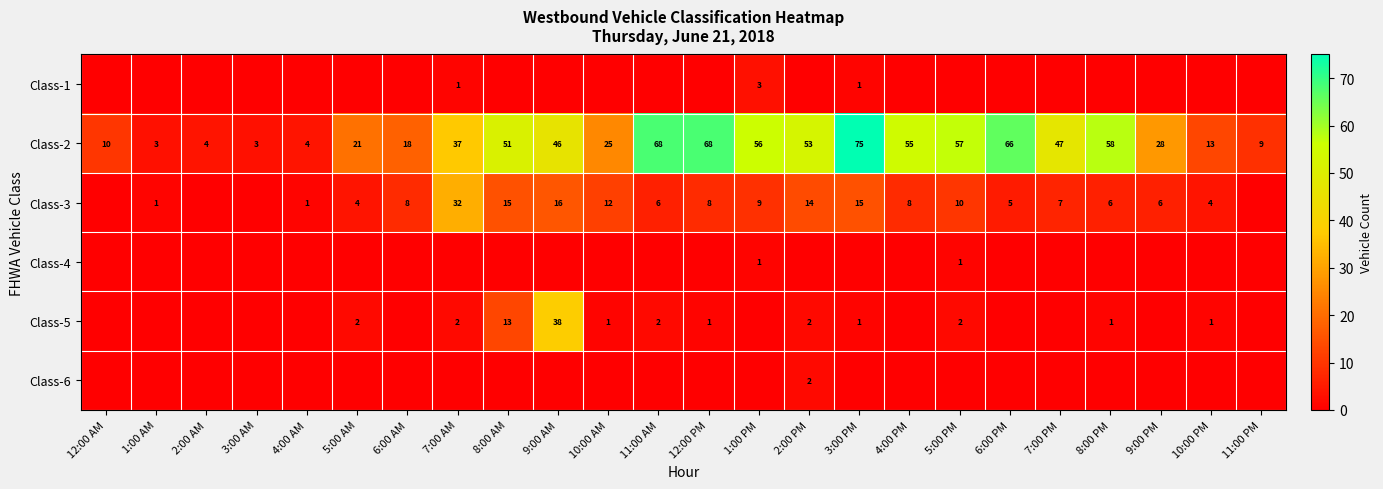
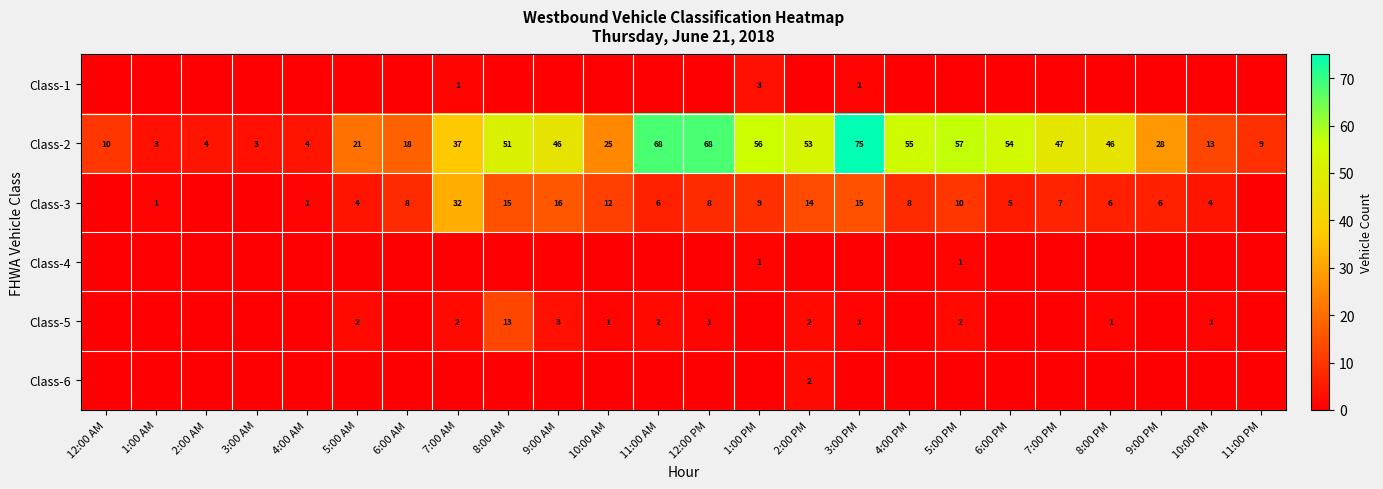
  {
    "Class-1": {
      "7:00 AM": 1,
      "1:00 PM": 3,
      "3:00 PM": 1
    },
    "Class-2": {
      "12:00 AM": 10,
      "1:00 AM": 3,
      "2:00 AM": 4,
      "3:00 AM": 3,
      "4:00 AM": 4,
      "5:00 AM": 21,
      "6:00 AM": 18,
      "7:00 AM": 37,
      "8:00 AM": 51,
      "9:00 AM": 46,
      "10:00 AM": 25,
      "11:00 AM": 68,
      "12:00 PM": 68,
      "1:00 PM": 56,
      "2:00 PM": 53,
      "3:00 PM": 75,
      "4:00 PM": 55,
      "5:00 PM": 57,
-     "6:00 PM": 66,
+     "6:00 PM": 54,
      "7:00 PM": 47,
-     "8:00 PM": 58,
+     "8:00 PM": 46,
      "9:00 PM": 28,
      "10:00 PM": 13,
      "11:00 PM": 9
    },
    "Class-3": {
      "1:00 AM": 1,
      "4:00 AM": 1,
      "5:00 AM": 4,
      "6:00 AM": 8,
      "7:00 AM": 32,
      "8:00 AM": 15,
      "9:00 AM": 16,
      "10:00 AM": 12,
      "11:00 AM": 6,
      "12:00 PM": 8,
      "1:00 PM": 9,
      "2:00 PM": 14,
      "3:00 PM": 15,
      "4:00 PM": 8,
      "5:00 PM": 10,
      "6:00 PM": 5,
      "7:00 PM": 7,
      "8:00 PM": 6,
      "9:00 PM": 6,
      "10:00 PM": 4
    },
    "Class-4": {
      "1:00 PM": 1,
      "5:00 PM": 1
    },
    "Class-5": {
      "5:00 AM": 2,
      "7:00 AM": 2,
      "8:00 AM": 13,
-     "9:00 AM": 38,
+     "9:00 AM": 3,
      "10:00 AM": 1,
      "11:00 AM": 2,
      "12:00 PM": 1,
      "2:00 PM": 2,
      "3:00 PM": 1,
      "5:00 PM": 2,
      "8:00 PM": 1,
      "10:00 PM": 1
    },
    "Class-6": {
      "2:00 PM": 2
    }
  }
